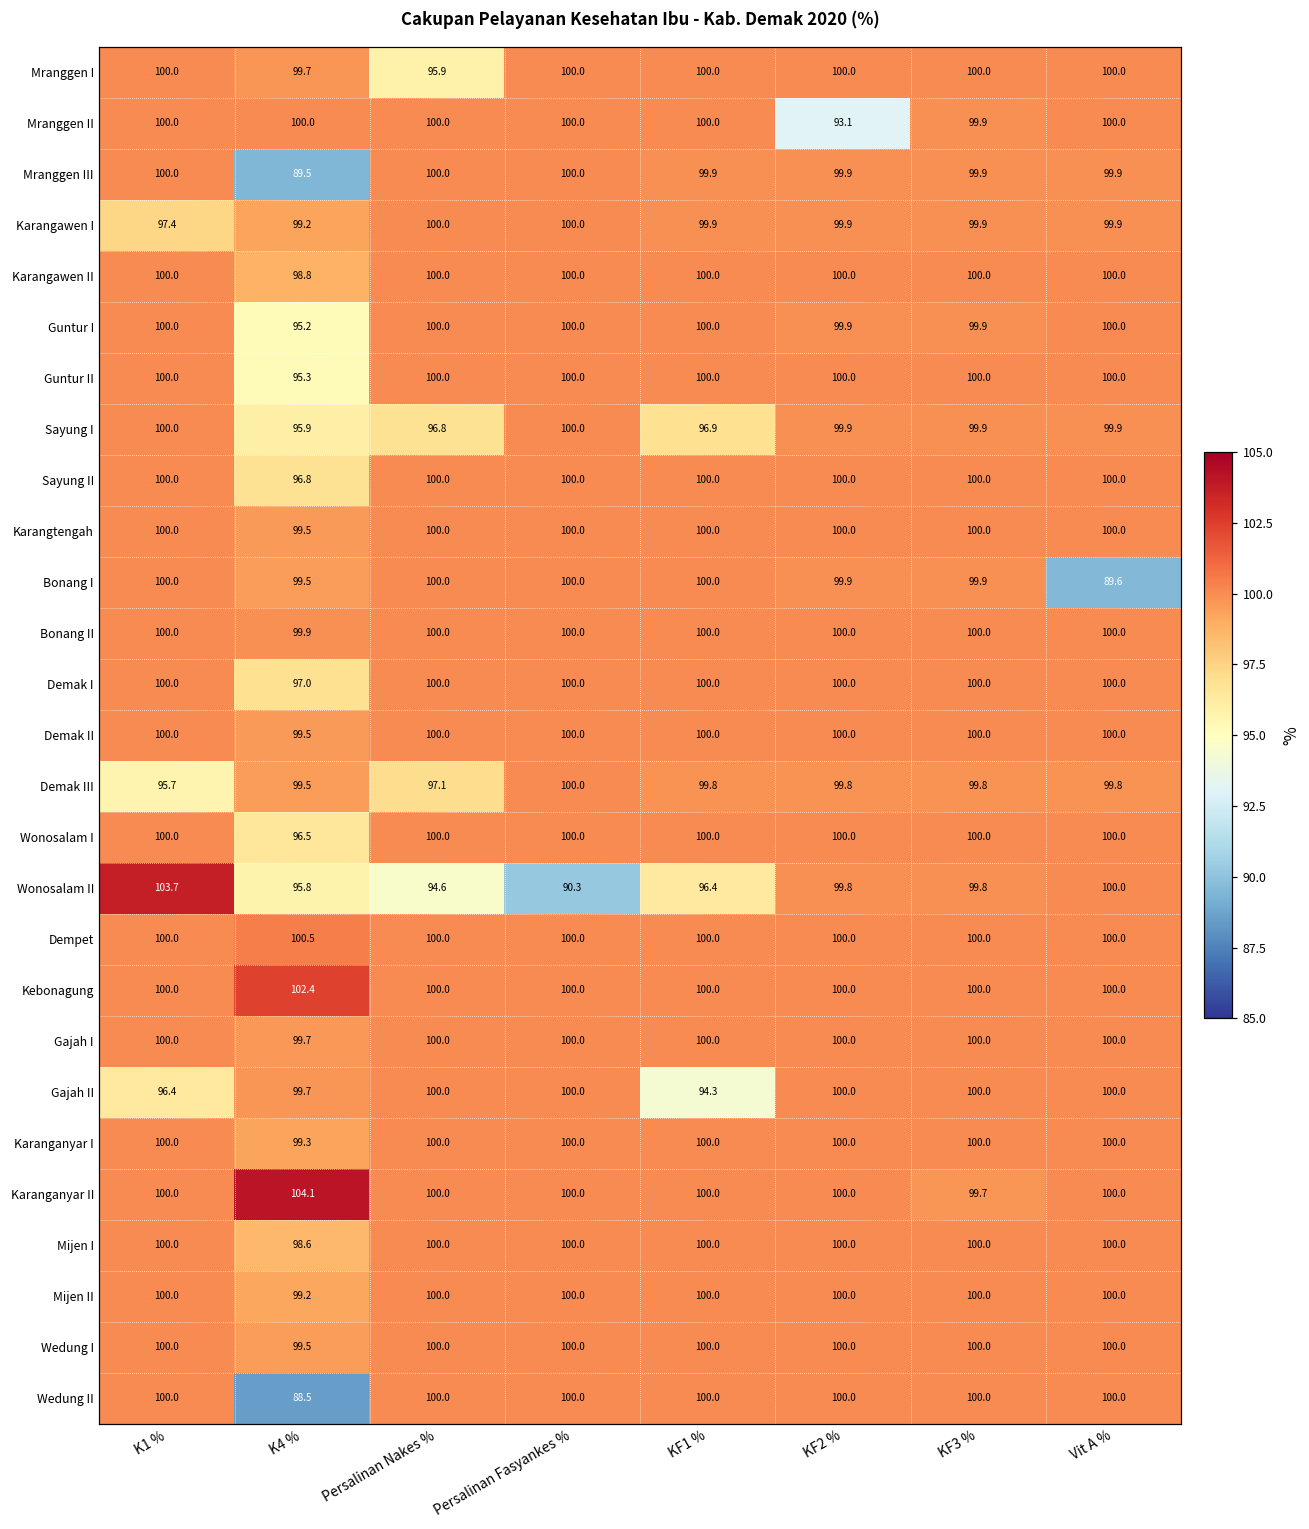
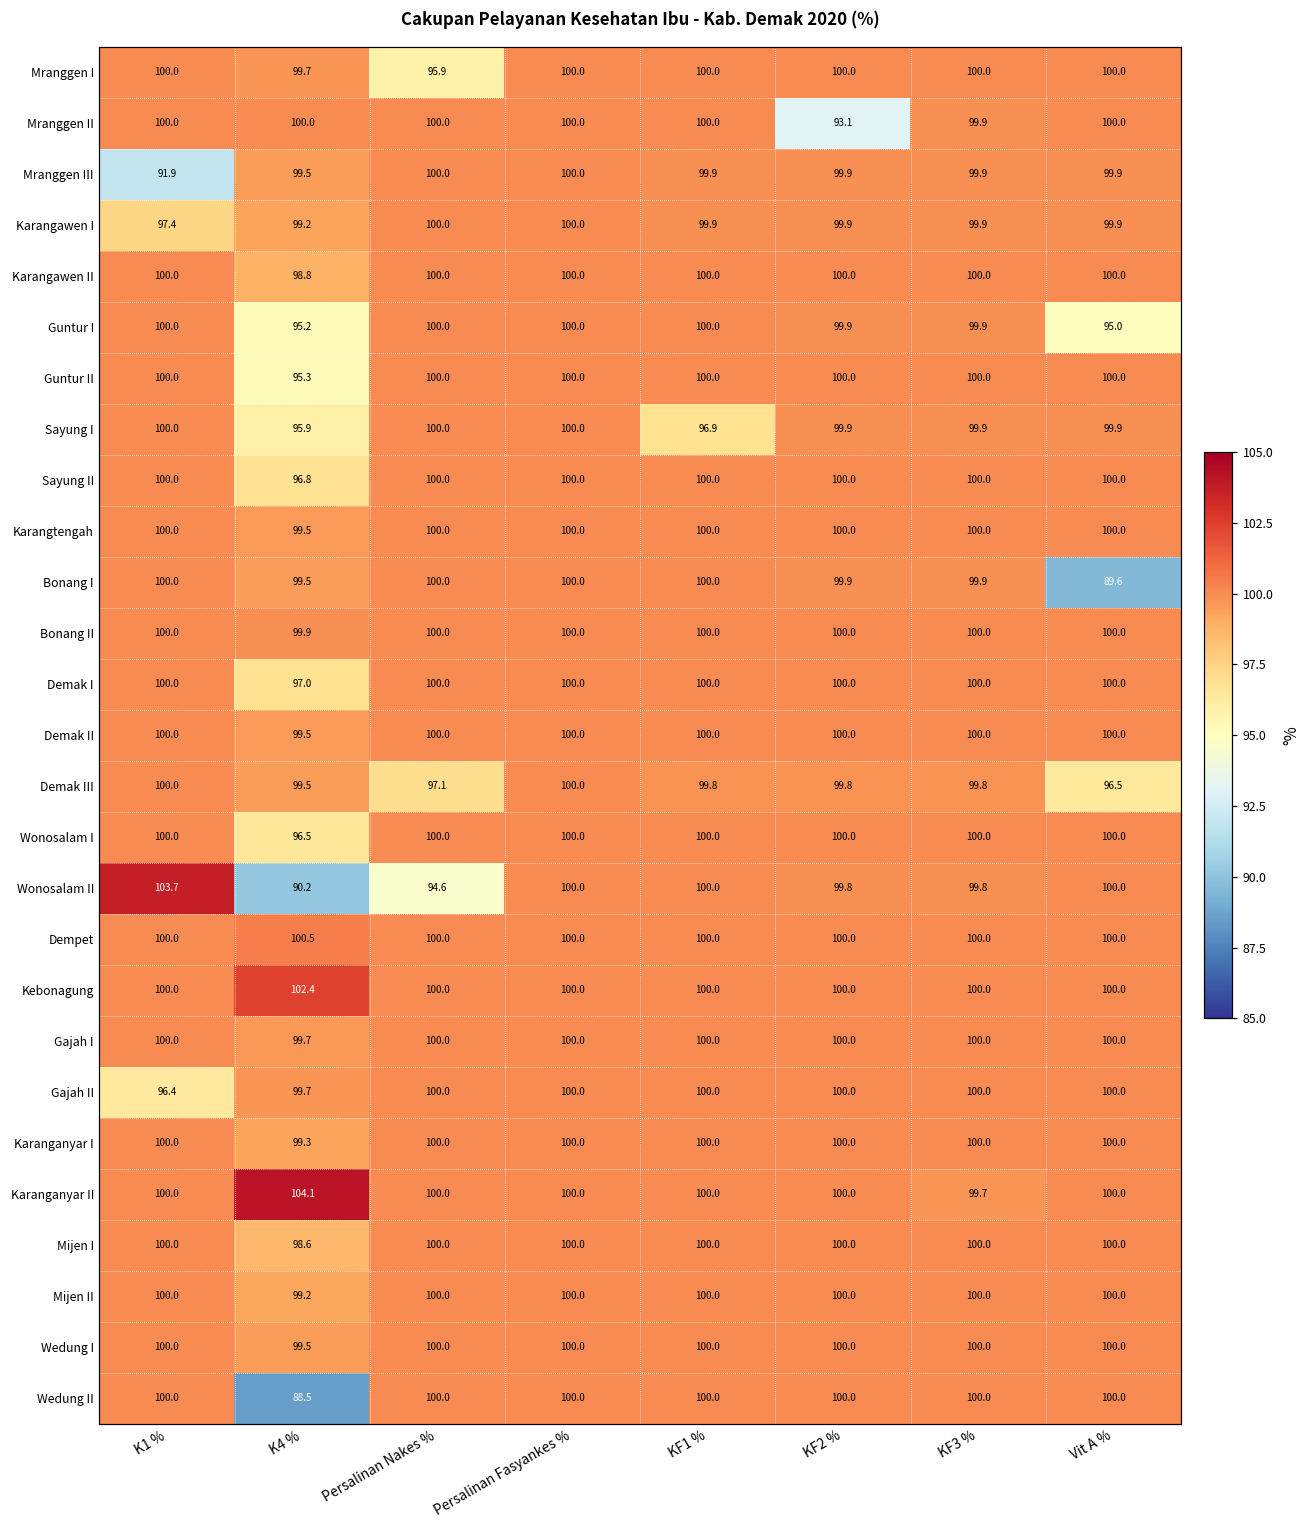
  {
    "Mranggen III": {
-     "K1 %": 100.0,
-     "K4 %": 89.5,
+     "K1 %": 91.9,
+     "K4 %": 99.5,
      "Persalinan Nakes %": 100.0,
      "Persalinan Fasyankes %": 100.0,
      "KF1 %": 99.9,
      "KF2 %": 99.9,
      "KF3 %": 99.9,
      "Vit A %": 99.9
    },
    "Guntur I": {
      "K1 %": 100.0,
      "K4 %": 95.2,
      "Persalinan Nakes %": 100.0,
      "Persalinan Fasyankes %": 100.0,
      "KF1 %": 100.0,
      "KF2 %": 99.9,
      "KF3 %": 99.9,
-     "Vit A %": 100.0
+     "Vit A %": 95.0
    },
    "Sayung I": {
      "K1 %": 100.0,
      "K4 %": 95.9,
-     "Persalinan Nakes %": 96.8,
+     "Persalinan Nakes %": 100.0,
      "Persalinan Fasyankes %": 100.0,
      "KF1 %": 96.9,
      "KF2 %": 99.9,
      "KF3 %": 99.9,
      "Vit A %": 99.9
    },
    "Demak III": {
-     "K1 %": 95.7,
+     "K1 %": 100.0,
      "K4 %": 99.5,
      "Persalinan Nakes %": 97.1,
      "Persalinan Fasyankes %": 100.0,
      "KF1 %": 99.8,
      "KF2 %": 99.8,
      "KF3 %": 99.8,
-     "Vit A %": 99.8
+     "Vit A %": 96.5
    },
    "Wonosalam II": {
      "K1 %": 103.7,
-     "K4 %": 95.8,
+     "K4 %": 90.2,
      "Persalinan Nakes %": 94.6,
-     "Persalinan Fasyankes %": 90.3,
-     "KF1 %": 96.4,
+     "Persalinan Fasyankes %": 100.0,
+     "KF1 %": 100.0,
      "KF2 %": 99.8,
      "KF3 %": 99.8,
      "Vit A %": 100.0
    },
    "Gajah II": {
      "K1 %": 96.4,
      "K4 %": 99.7,
      "Persalinan Nakes %": 100.0,
      "Persalinan Fasyankes %": 100.0,
-     "KF1 %": 94.3,
+     "KF1 %": 100.0,
      "KF2 %": 100.0,
      "KF3 %": 100.0,
      "Vit A %": 100.0
    }
  }
